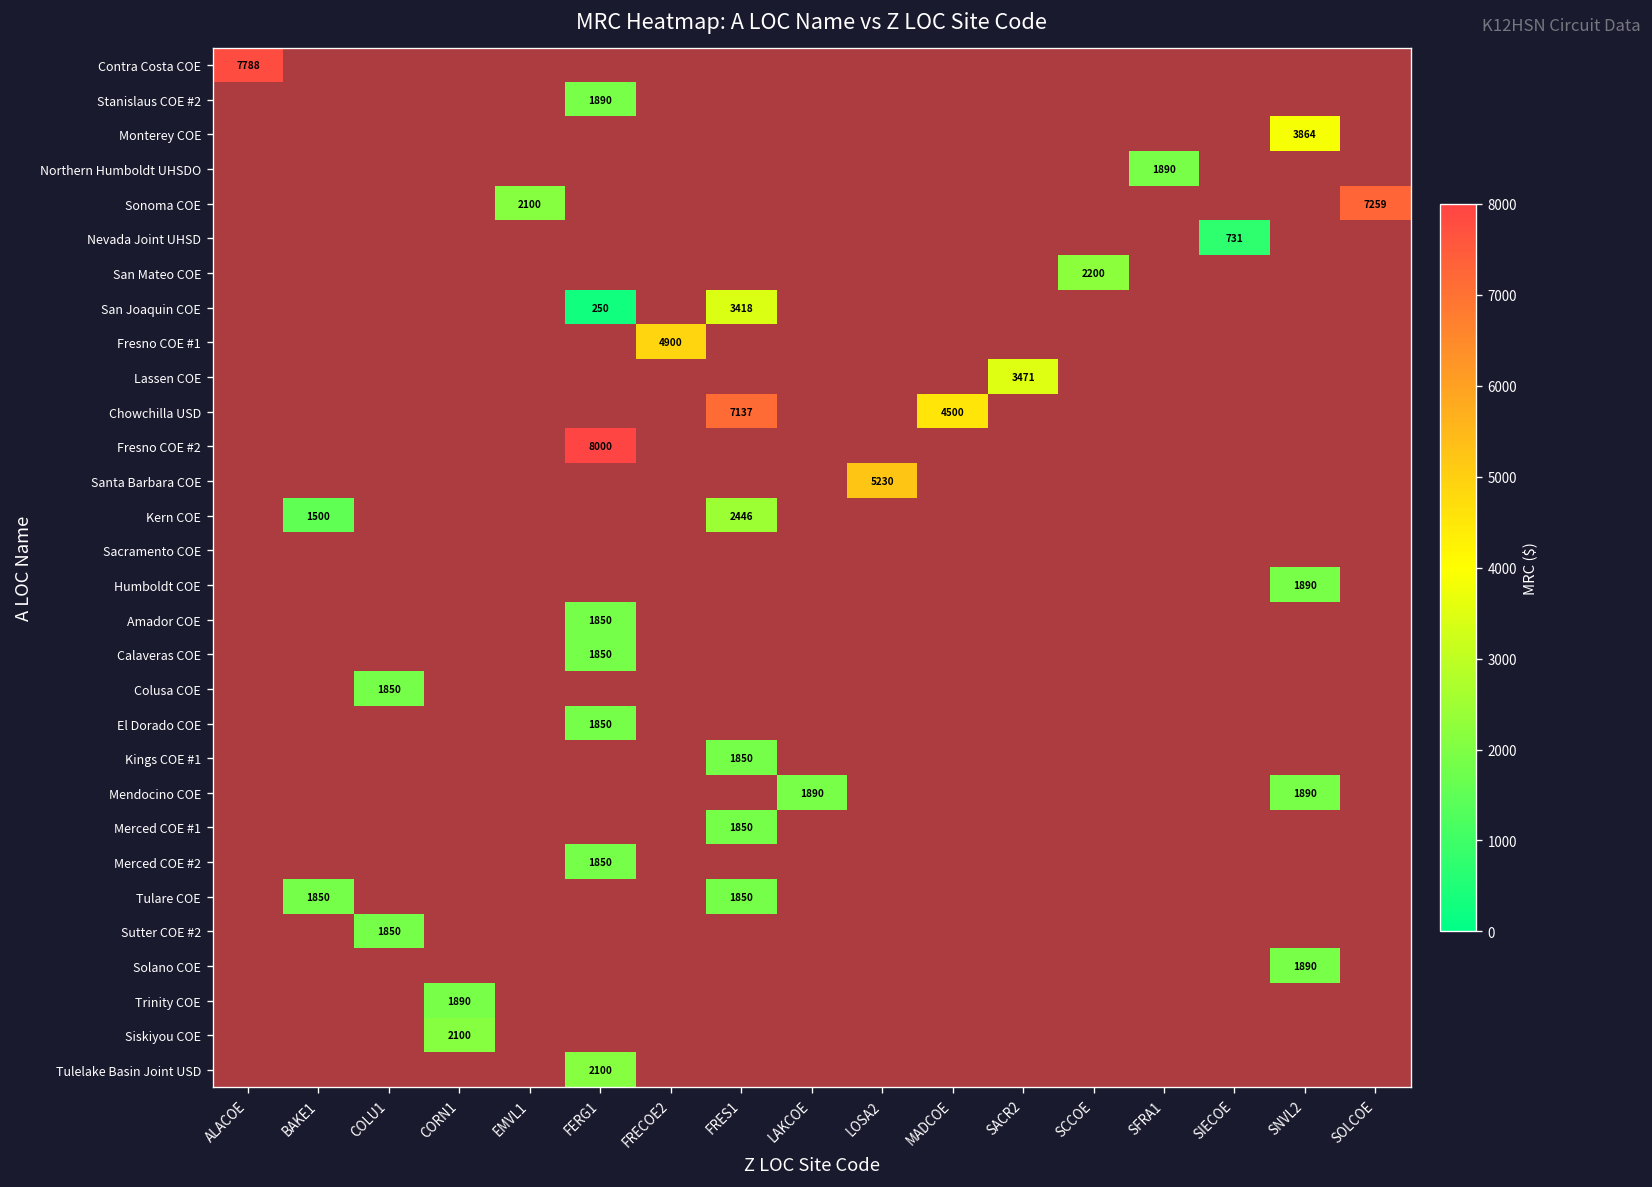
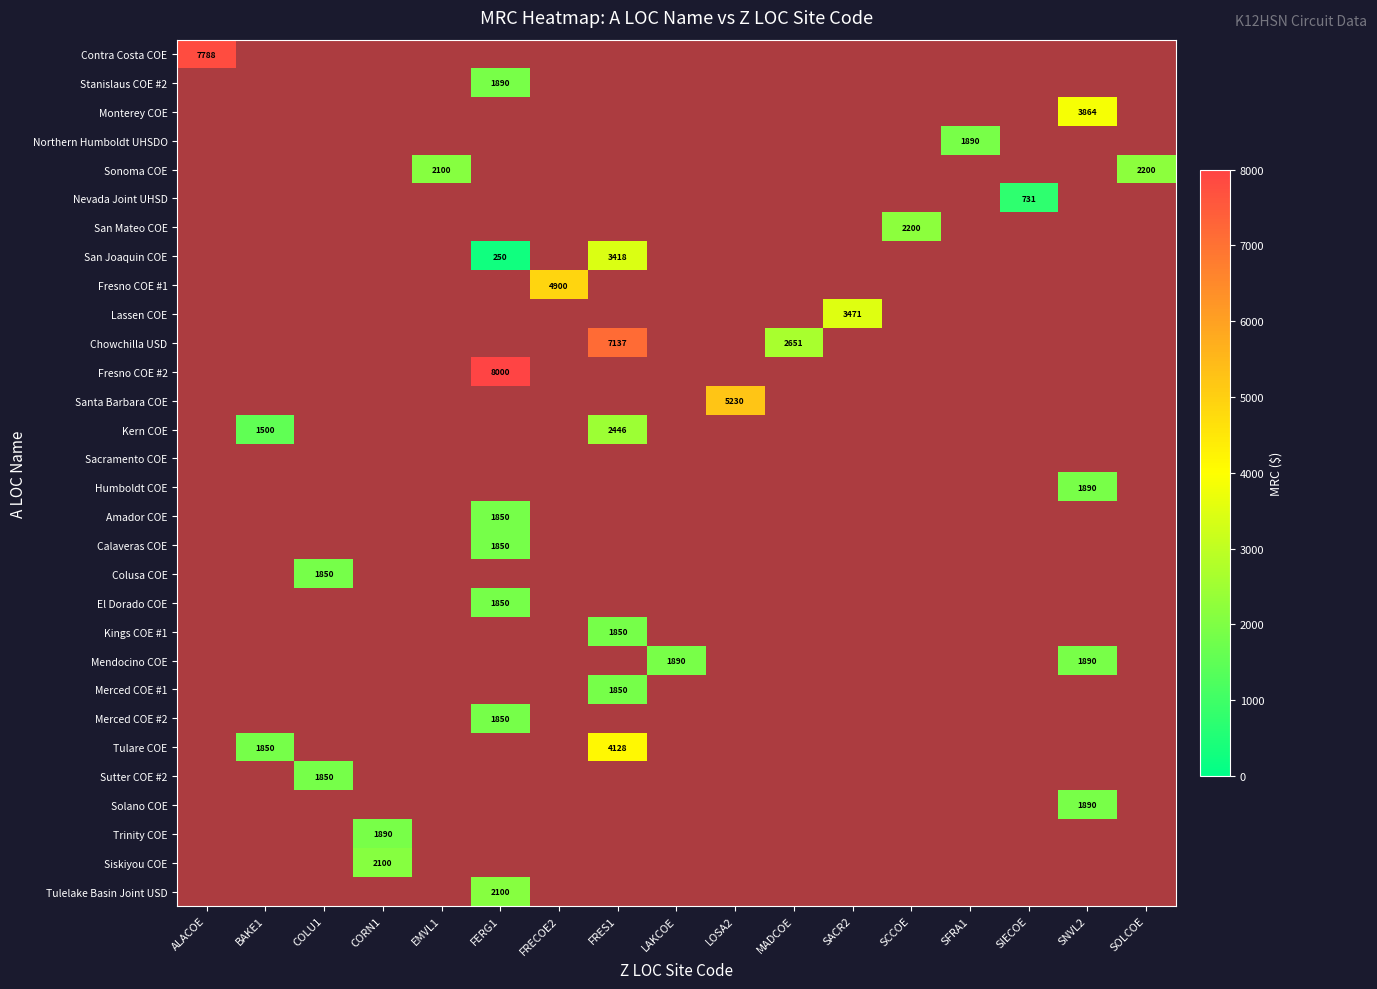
  {
    "Contra Costa COE": {
      "ALACOE": 7788
    },
    "Stanislaus COE #2": {
      "FERG1": 1890
    },
    "Monterey COE": {
      "SNVL2": 3864
    },
    "Northern Humboldt UHSDO": {
      "SFRA1": 1890
    },
    "Sonoma COE": {
      "EMVL1": 2100,
-     "SOLCOE": 7259
+     "SOLCOE": 2200
    },
    "Nevada Joint UHSD": {
      "SIECOE": 731
    },
    "San Mateo COE": {
      "SCCOE": 2200
    },
    "San Joaquin COE": {
      "FERG1": 250,
      "FRES1": 3418
    },
    "Fresno COE #1": {
      "FRECOE2": 4900
    },
    "Lassen COE": {
      "SACR2": 3471
    },
    "Chowchilla USD": {
      "FRES1": 7137,
-     "MADCOE": 4500
+     "MADCOE": 2651
    },
    "Fresno COE #2": {
      "FERG1": 8000
    },
    "Santa Barbara COE": {
      "LOSA2": 5230
    },
    "Kern COE": {
      "BAKE1": 1500,
      "FRES1": 2446
    },
    "Humboldt COE": {
      "SNVL2": 1890
    },
    "Amador COE": {
      "FERG1": 1850
    },
    "Calaveras COE": {
      "FERG1": 1850
    },
    "Colusa COE": {
      "COLU1": 1850
    },
    "El Dorado COE": {
      "FERG1": 1850
    },
    "Kings COE #1": {
      "FRES1": 1850
    },
    "Mendocino COE": {
      "LAKCOE": 1890,
      "SNVL2": 1890
    },
    "Merced COE #1": {
      "FRES1": 1850
    },
    "Merced COE #2": {
      "FERG1": 1850
    },
    "Tulare COE": {
      "BAKE1": 1850,
-     "FRES1": 1850
+     "FRES1": 4128
    },
    "Sutter COE #2": {
      "COLU1": 1850
    },
    "Solano COE": {
      "SNVL2": 1890
    },
    "Trinity COE": {
      "CORN1": 1890
    },
    "Siskiyou COE": {
      "CORN1": 2100
    },
    "Tulelake Basin Joint USD": {
      "FERG1": 2100
    }
  }
